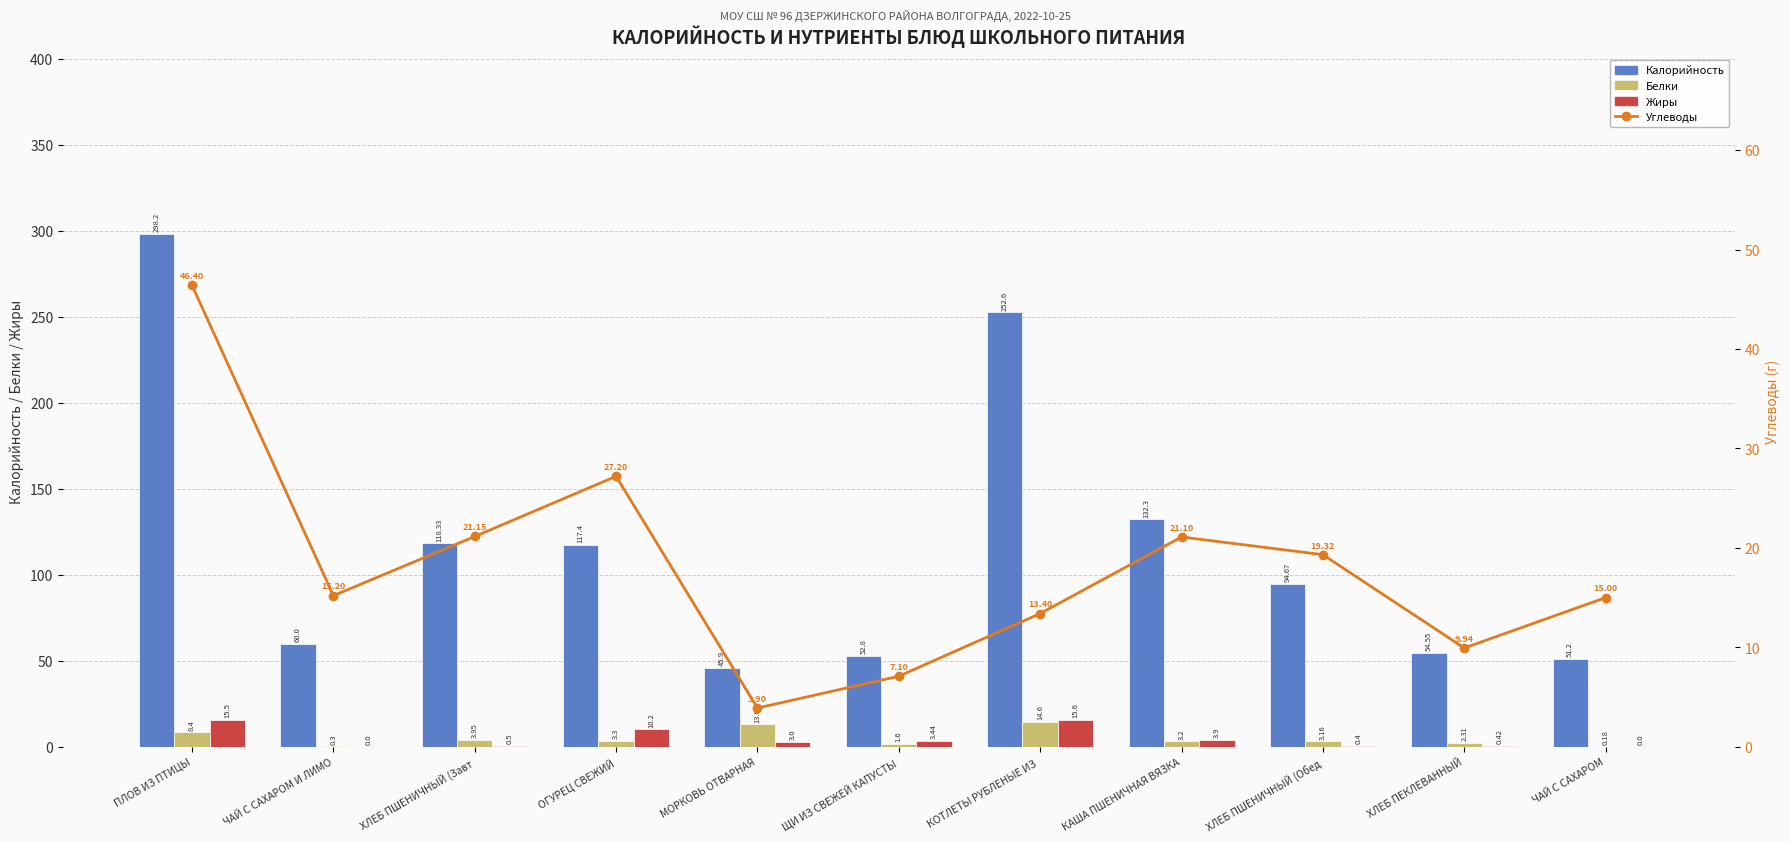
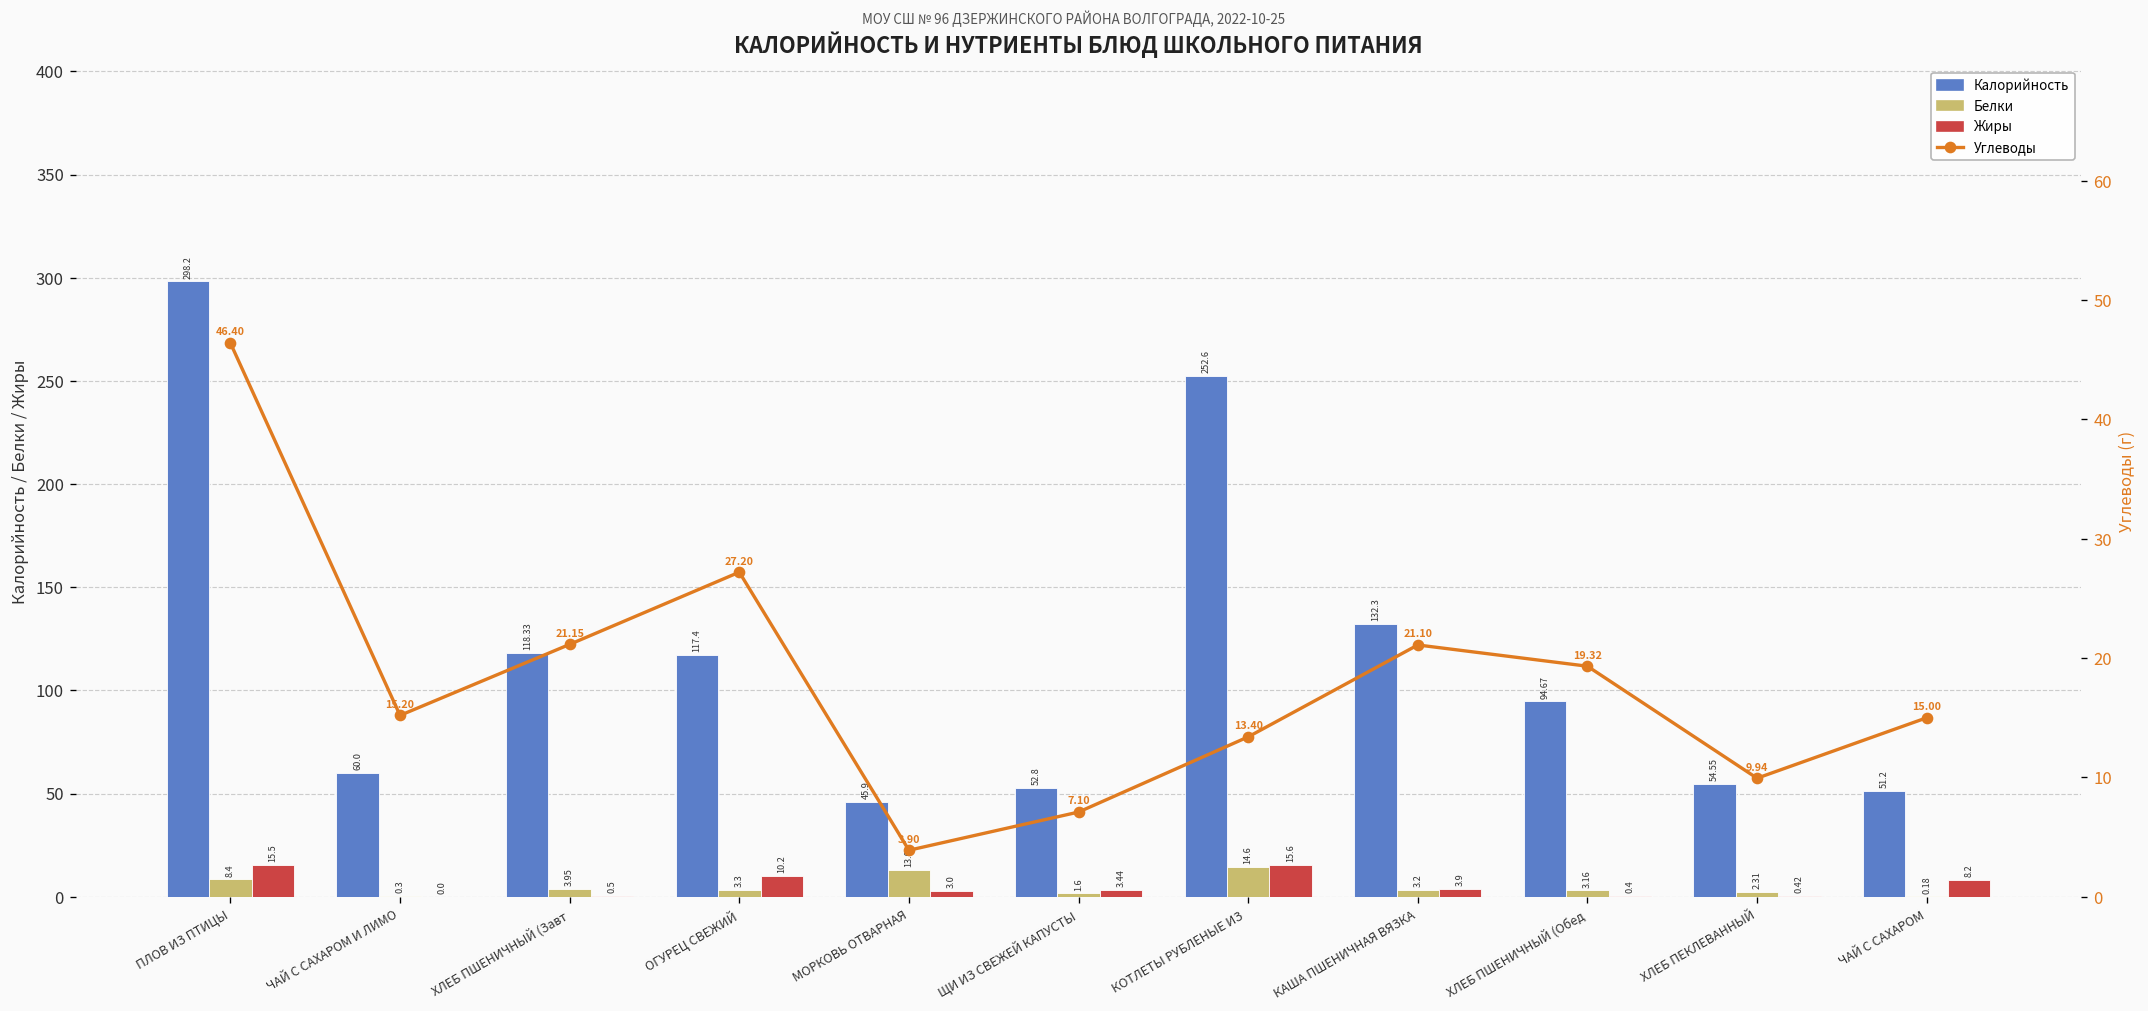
  {
    "Калорийность": {
      "ПЛОВ ИЗ ПТИЦЫ": 298.2,
      "ЧАЙ С САХАРОМ И ЛИМО": 60.0,
      "ХЛЕБ ПШЕНИЧНЫЙ (Завт": 118.33,
      "ОГУРЕЦ СВЕЖИЙ": 117.4,
      "МОРКОВЬ ОТВАРНАЯ": 45.9,
      "ЩИ ИЗ СВЕЖЕЙ КАПУСТЫ": 52.8,
      "КОТЛЕТЫ РУБЛЕНЫЕ ИЗ": 252.6,
      "КАША ПШЕНИЧНАЯ ВЯЗКА": 132.3,
      "ХЛЕБ ПШЕНИЧНЫЙ (Обед": 94.67,
      "ХЛЕБ ПЕКЛЕВАННЫЙ": 54.55,
      "ЧАЙ С САХАРОМ": 51.2
    },
    "Белки": {
      "ПЛОВ ИЗ ПТИЦЫ": 8.4,
      "ЧАЙ С САХАРОМ И ЛИМО": 0.3,
      "ХЛЕБ ПШЕНИЧНЫЙ (Завт": 3.95,
      "ОГУРЕЦ СВЕЖИЙ": 3.3,
      "ЩИ ИЗ СВЕЖЕЙ КАПУСТЫ": 1.6,
      "КОТЛЕТЫ РУБЛЕНЫЕ ИЗ": 14.6,
      "КАША ПШЕНИЧНАЯ ВЯЗКА": 3.2,
      "ХЛЕБ ПШЕНИЧНЫЙ (Обед": 3.16,
      "ХЛЕБ ПЕКЛЕВАННЫЙ": 2.31,
      "ЧАЙ С САХАРОМ": 0.18
    },
    "Жиры": {
      "ПЛОВ ИЗ ПТИЦЫ": 15.5,
      "ЧАЙ С САХАРОМ И ЛИМО": 0.0,
      "ХЛЕБ ПШЕНИЧНЫЙ (Завт": 0.5,
      "ОГУРЕЦ СВЕЖИЙ": 10.2,
      "МОРКОВЬ ОТВАРНАЯ": 3.0,
      "ЩИ ИЗ СВЕЖЕЙ КАПУСТЫ": 3.44,
      "КОТЛЕТЫ РУБЛЕНЫЕ ИЗ": 15.6,
      "КАША ПШЕНИЧНАЯ ВЯЗКА": 3.9,
      "ХЛЕБ ПШЕНИЧНЫЙ (Обед": 0.4,
      "ХЛЕБ ПЕКЛЕВАННЫЙ": 0.42,
-     "ЧАЙ С САХАРОМ": 0.0
+     "ЧАЙ С САХАРОМ": 8.2
    },
    "Углеводы": {
      "ПЛОВ ИЗ ПТИЦЫ": 46.40,
      "ЧАЙ С САХАРОМ И ЛИМО": 15.20,
      "ХЛЕБ ПШЕНИЧНЫЙ (Завт": 21.15,
      "ОГУРЕЦ СВЕЖИЙ": 27.20,
      "МОРКОВЬ ОТВАРНАЯ": 3.90,
      "ЩИ ИЗ СВЕЖЕЙ КАПУСТЫ": 7.10,
      "КОТЛЕТЫ РУБЛЕНЫЕ ИЗ": 13.40,
      "КАША ПШЕНИЧНАЯ ВЯЗКА": 21.10,
      "ХЛЕБ ПШЕНИЧНЫЙ (Обед": 19.32,
      "ХЛЕБ ПЕКЛЕВАННЫЙ": 9.94,
      "ЧАЙ С САХАРОМ": 15.00
    }
  }
